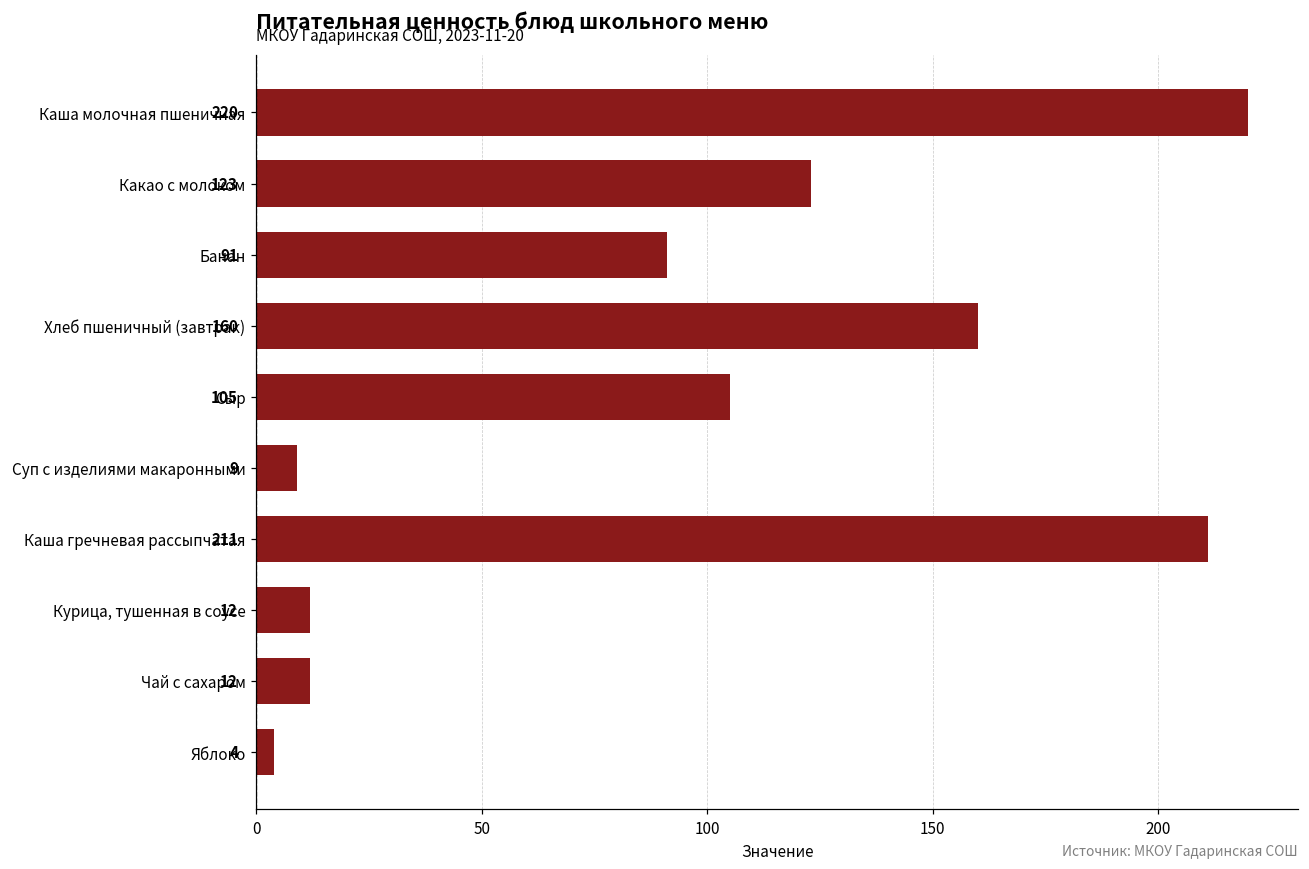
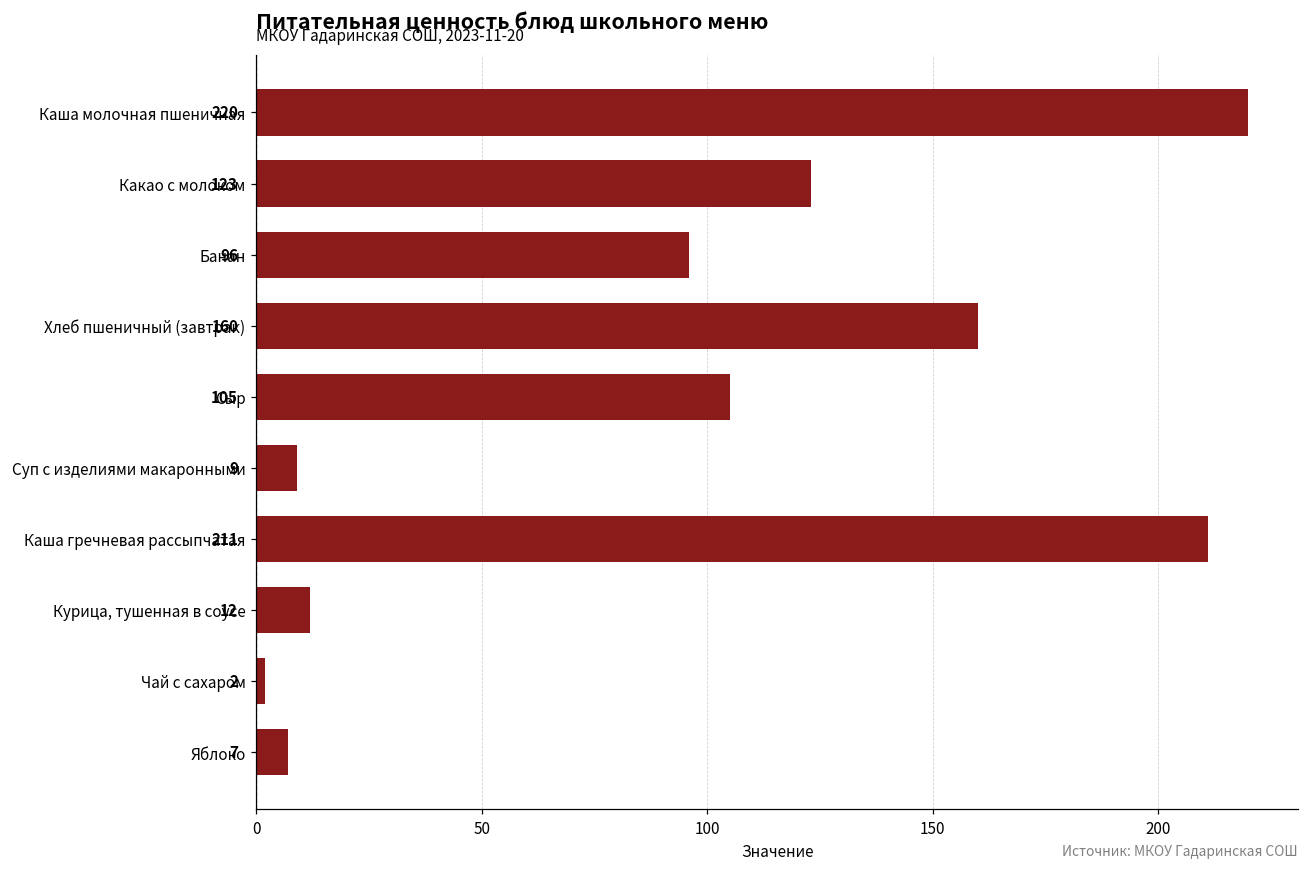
  {
-   "Банан": 91,
-   "Чай с сахаром": 12,
-   "Яблоко": 4
+   "Банан": 96,
+   "Чай с сахаром": 2,
+   "Яблоко": 7
  }
